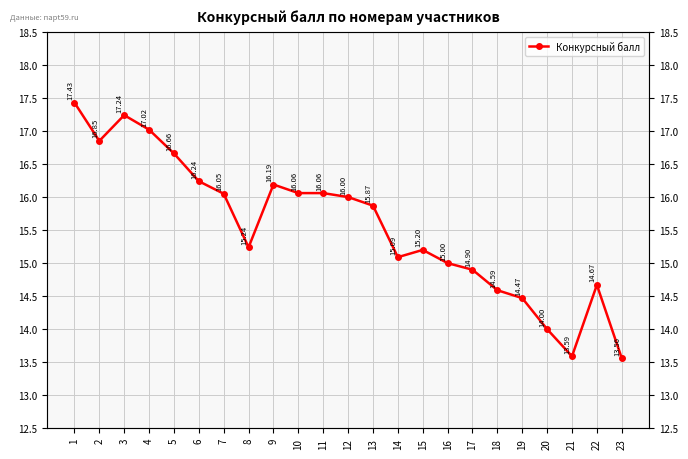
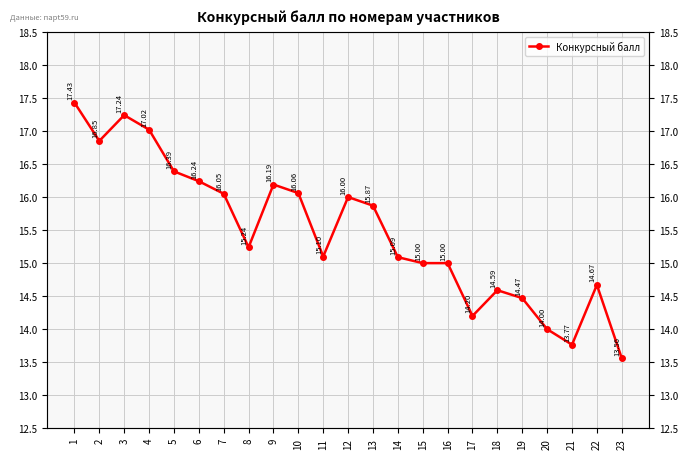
  {
    "1": 17.43,
    "2": 16.85,
    "3": 17.24,
    "4": 17.02,
-   "5": 16.66,
+   "5": 16.39,
    "6": 16.24,
    "7": 16.05,
    "8": 15.24,
    "9": 16.19,
    "10": 16.06,
-   "11": 16.06,
+   "11": 15.10,
    "12": 16.00,
    "13": 15.87,
    "14": 15.09,
-   "15": 15.20,
+   "15": 15.00,
    "16": 15.00,
-   "17": 14.90,
+   "17": 14.20,
    "18": 14.59,
    "19": 14.47,
    "20": 14.00,
-   "21": 13.59,
+   "21": 13.77,
    "22": 14.67,
    "23": 13.56
  }
